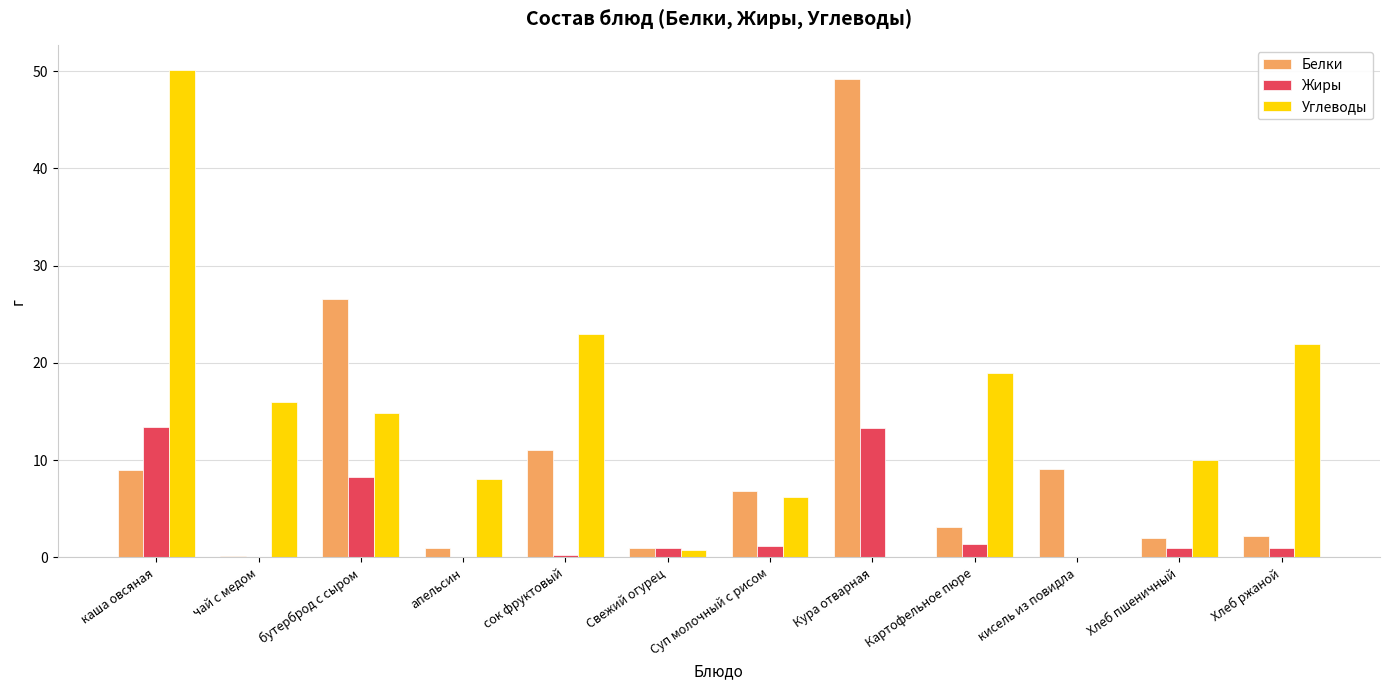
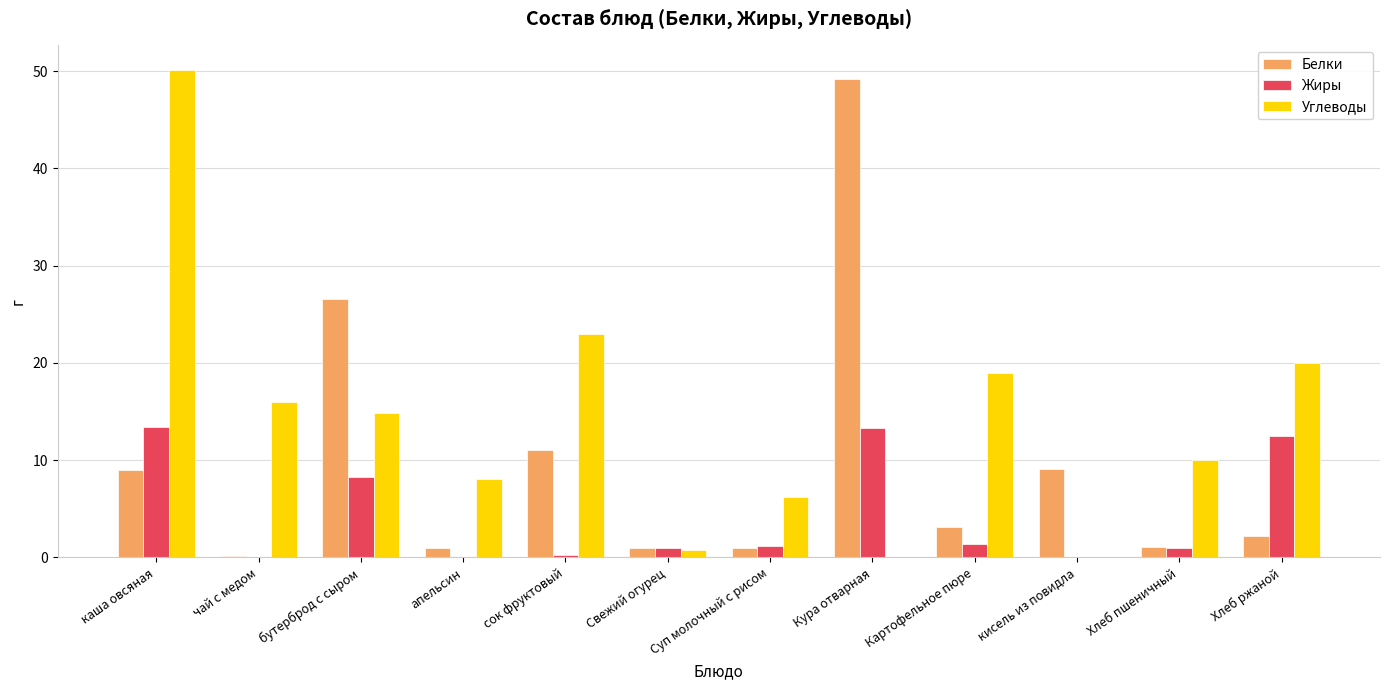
  {
    "Белки": {
      "каша овсяная": 9,
      "бутерброд с сыром": 27,
      "апельсин": 1,
      "сок фруктовый": 11,
      "Свежий огурец": 1,
-     "Суп молочный с рисом": 7,
+     "Суп молочный с рисом": 1,
      "Кура отварная": 49,
      "Картофельное пюре": 3,
      "кисель из повидла": 9,
-     "Хлеб пшеничный": 2,
+     "Хлеб пшеничный": 1,
      "Хлеб ржаной": 2
    },
    "Жиры": {
      "каша овсяная": 13,
      "чай с медом": 0,
      "бутерброд с сыром": 8,
      "апельсин": 0,
      "Свежий огурец": 1,
      "Суп молочный с рисом": 1,
      "Кура отварная": 13,
      "Картофельное пюре": 1,
      "кисель из повидла": 0,
      "Хлеб пшеничный": 1,
-     "Хлеб ржаной": 1
+     "Хлеб ржаной": 13
    },
    "Углеводы": {
      "каша овсяная": 50,
      "чай с медом": 16,
      "бутерброд с сыром": 15,
      "апельсин": 8,
      "сок фруктовый": 23,
      "Свежий огурец": 1,
      "Суп молочный с рисом": 6,
      "Кура отварная": 0,
      "Картофельное пюре": 19,
      "кисель из повидла": 0,
      "Хлеб пшеничный": 10,
-     "Хлеб ржаной": 22
+     "Хлеб ржаной": 20
    }
  }
